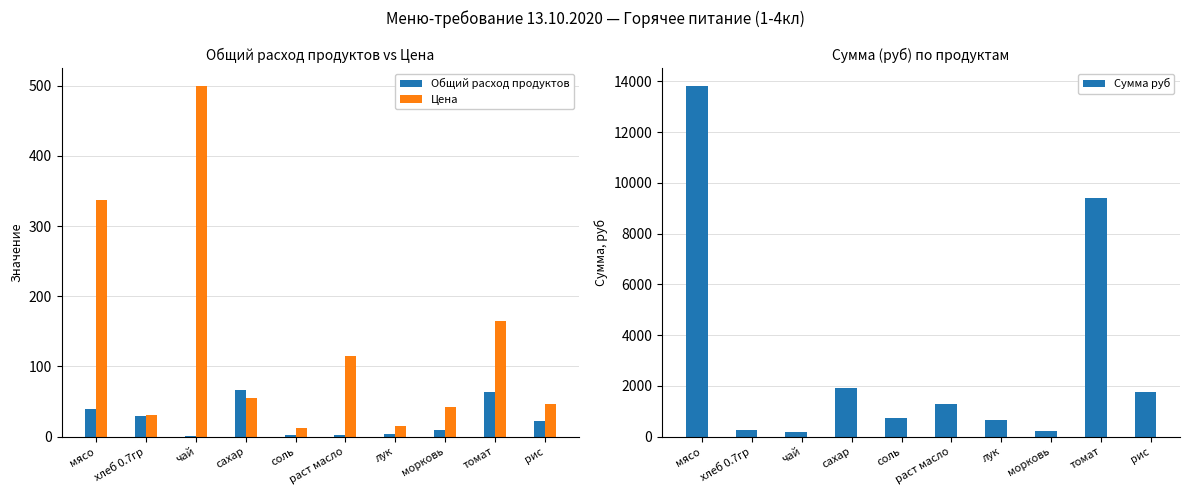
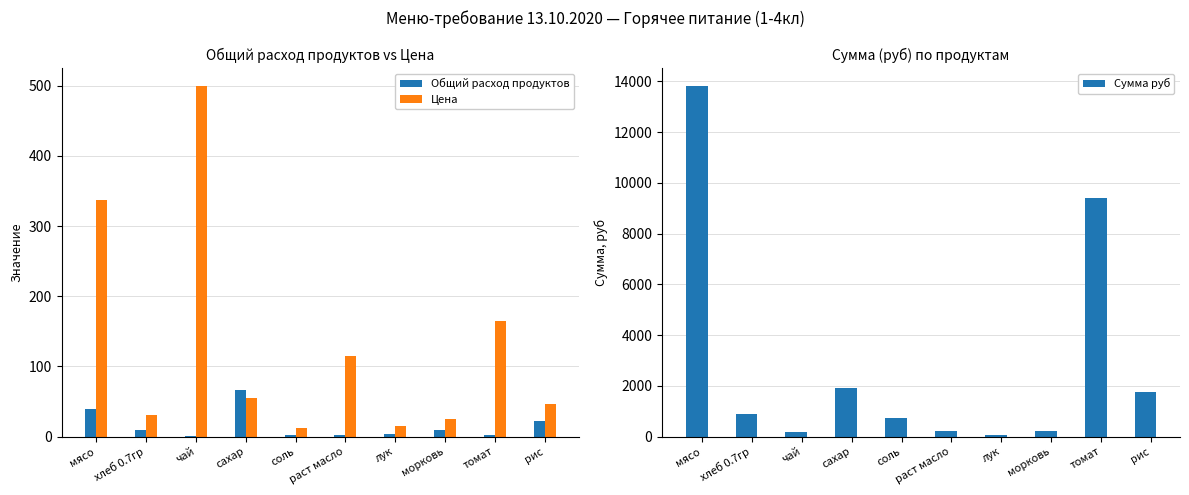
  {
    "Общий расход продуктов vs Цена": {
      "Общий расход продуктов": {
        "мясо": 40,
-       "хлеб 0.7гр": 30,
+       "хлеб 0.7гр": 10,
        "сахар": 70,
        "лук": 0,
        "морковь": 10,
-       "томат": 60,
+       "томат": 0,
        "рис": 20
      },
      "Цена": {
        "мясо": 340,
        "хлеб 0.7гр": 30,
        "чай": 500,
        "сахар": 60,
        "соль": 10,
        "раст масло": 120,
        "лук": 20,
-       "морковь": 40,
+       "морковь": 30,
        "томат": 160,
        "рис": 50
      }
    },
    "Сумма (руб) по продуктам": {
      "мясо": 13800,
-     "хлеб 0.7гр": 200,
+     "хлеб 0.7гр": 900,
      "чай": 200,
      "сахар": 1900,
      "соль": 700,
-     "раст масло": 1300,
-     "лук": 600,
+     "раст масло": 200,
+     "лук": 100,
      "морковь": 200,
      "томат": 9400,
      "рис": 1700
    }
  }
